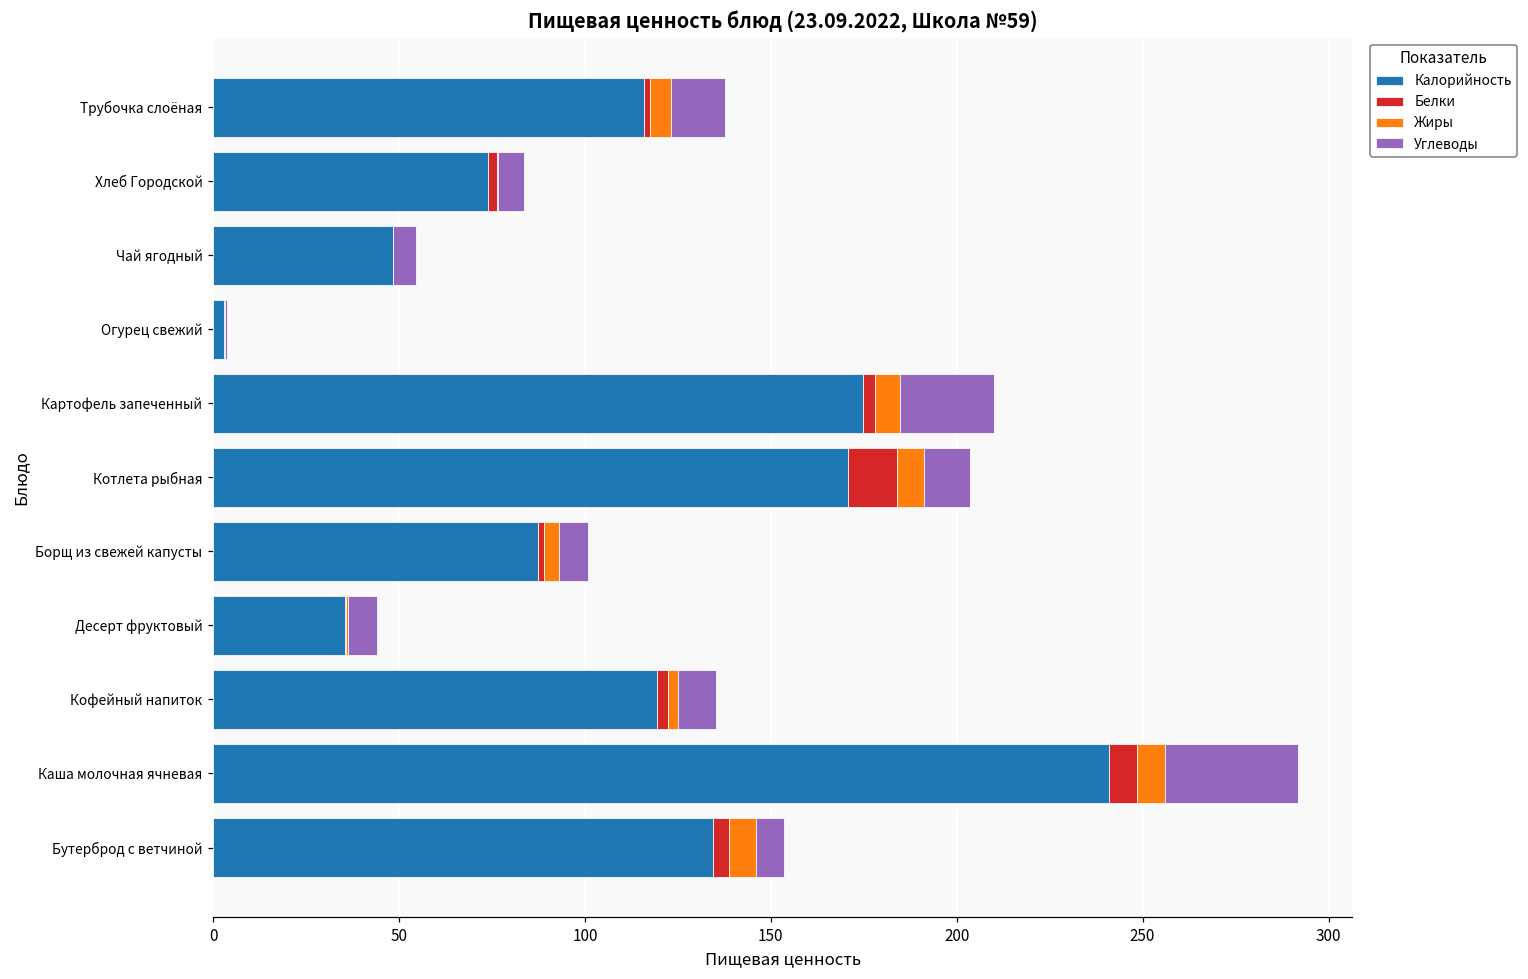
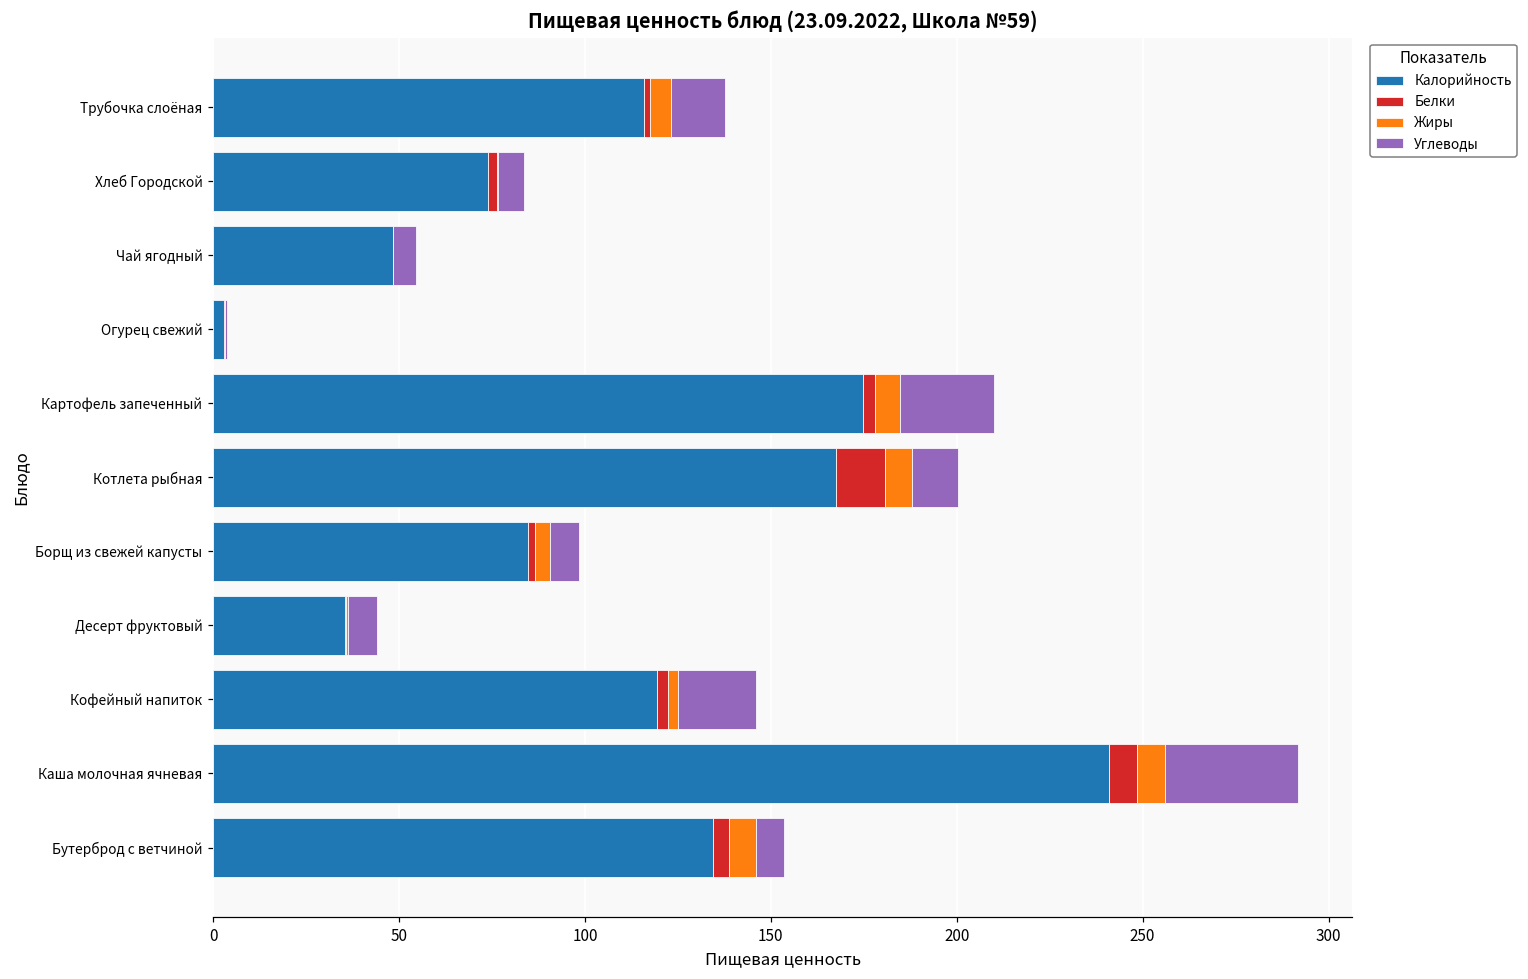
  {
    "Калорийность": {
      "Трубочка слоёная": 116,
      "Хлеб Городской": 74,
      "Чай ягодный": 48,
      "Огурец свежий": 3,
      "Картофель запеченный": 175,
-     "Котлета рыбная": 171,
-     "Борщ из свежей капусты": 87,
+     "Котлета рыбная": 168,
+     "Борщ из свежей капусты": 85,
      "Десерт фруктовый": 36,
      "Кофейный напиток": 119,
      "Каша молочная ячневая": 241,
      "Бутерброд с ветчиной": 134
    },
    "Белки": {
      "Трубочка слоёная": 2,
      "Хлеб Городской": 2,
      "Картофель запеченный": 3,
      "Котлета рыбная": 13,
      "Борщ из свежей капусты": 2,
      "Кофейный напиток": 3,
      "Каша молочная ячневая": 7,
      "Бутерброд с ветчиной": 4
    },
    "Жиры": {
      "Трубочка слоёная": 6,
      "Картофель запеченный": 7,
      "Котлета рыбная": 7,
      "Борщ из свежей капусты": 4,
      "Кофейный напиток": 3,
      "Каша молочная ячневая": 8,
      "Бутерброд с ветчиной": 7
    },
    "Углеводы": {
      "Трубочка слоёная": 14,
      "Хлеб Городской": 7,
      "Чай ягодный": 6,
      "Картофель запеченный": 25,
      "Котлета рыбная": 12,
      "Борщ из свежей капусты": 8,
      "Десерт фруктовый": 8,
-     "Кофейный напиток": 10,
+     "Кофейный напиток": 21,
      "Каша молочная ячневая": 36,
      "Бутерброд с ветчиной": 7
    }
  }
